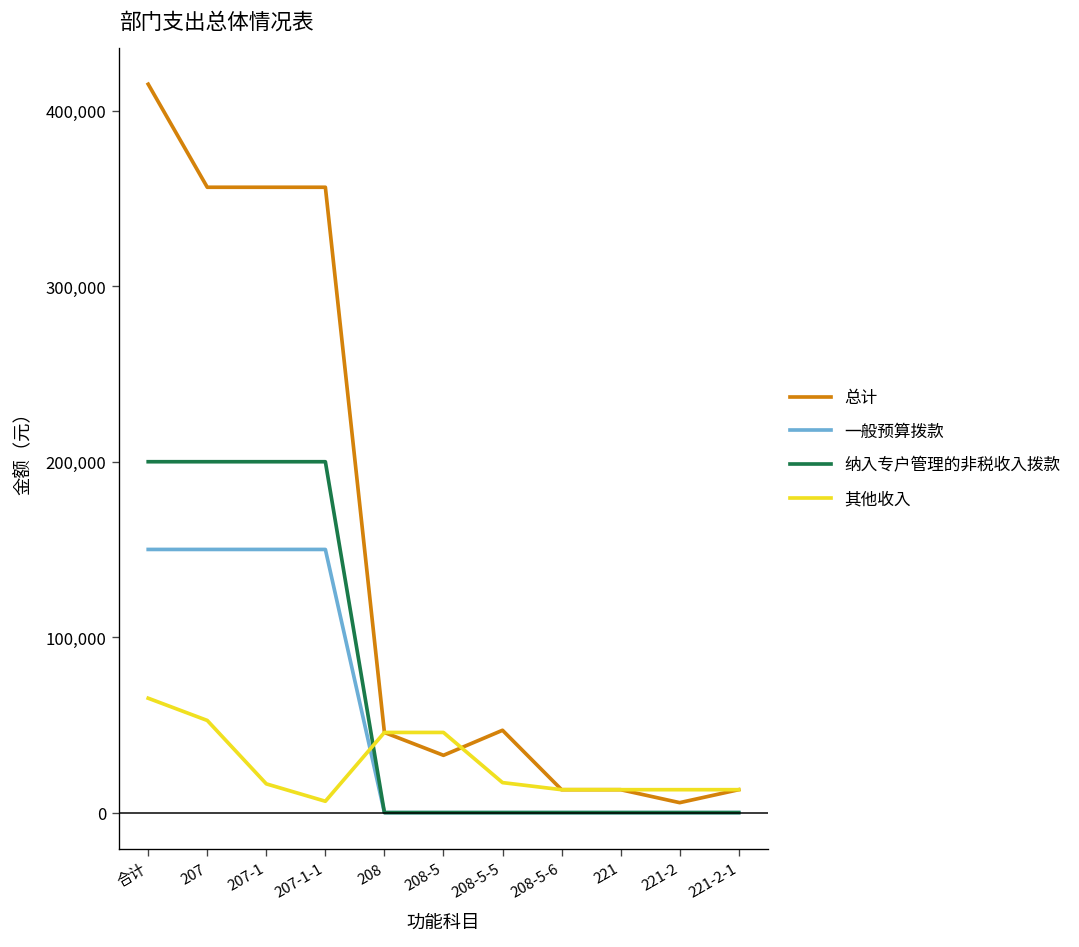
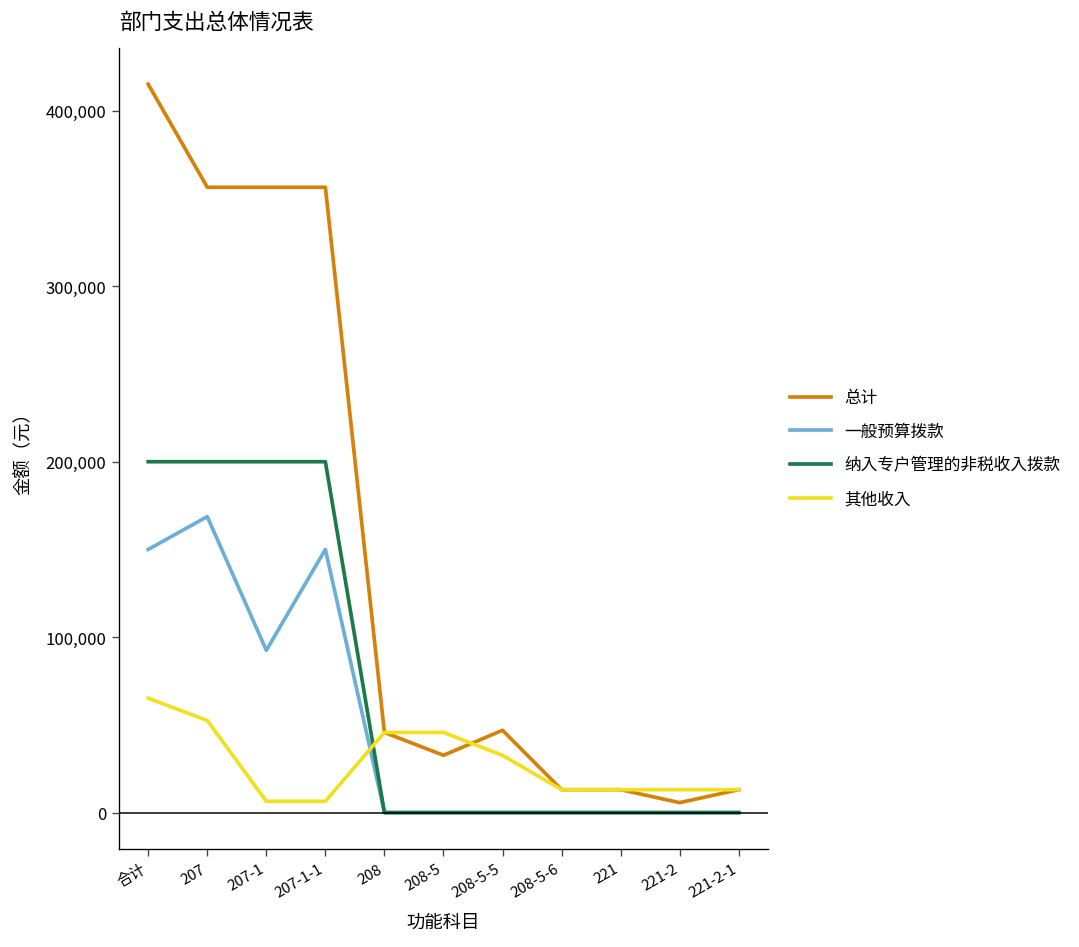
  {
    "总计": {
      "合计": "415,000",
      "207": "356,000",
      "207-1": "356,000",
      "207-1-1": "356,000",
      "208-5": "33,000",
      "208-5-5": "47,000",
      "221-2": "6,000"
    },
    "一般预算拨款": {
      "合计": "150,000",
-     "207": "150,000",
-     "207-1": "150,000",
+     "207": "169,000",
+     "207-1": "93,000",
      "207-1-1": "150,000"
    },
    "纳入专户管理的非税收入拨款": {
      "合计": "200,000",
      "207": "200,000",
      "207-1": "200,000",
      "207-1-1": "200,000"
    },
    "其他收入": {
      "合计": "65,000",
      "207": "53,000",
-     "207-1": "16,000",
+     "207-1": "6,000",
      "207-1-1": "6,000",
      "208-5": "46,000",
-     "208-5-5": "17,000",
+     "208-5-5": "33,000",
      "221-2": "13,000"
    }
  }
